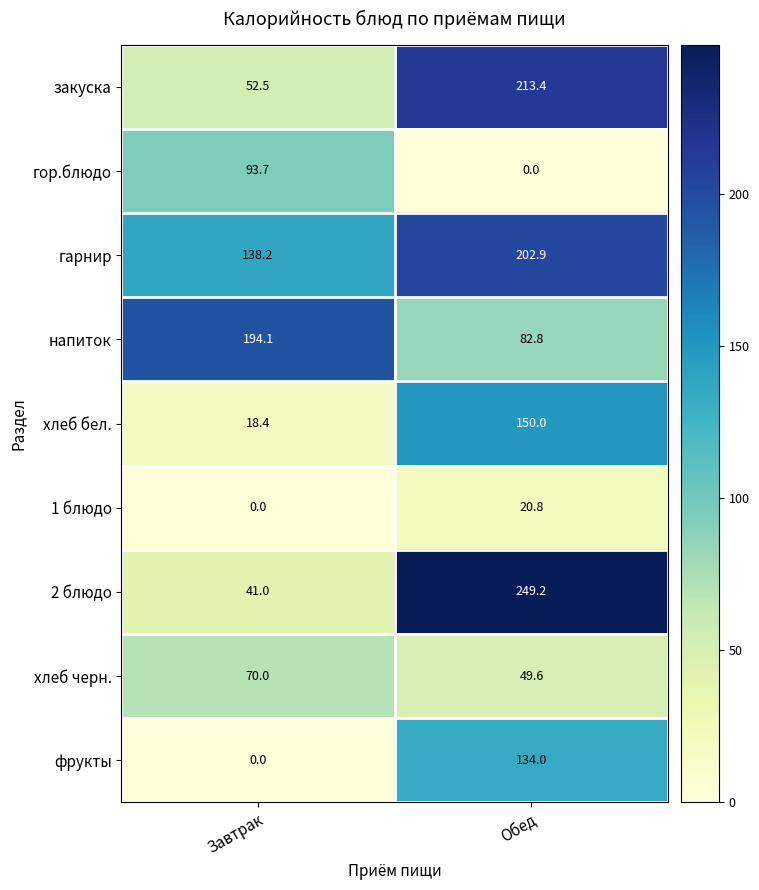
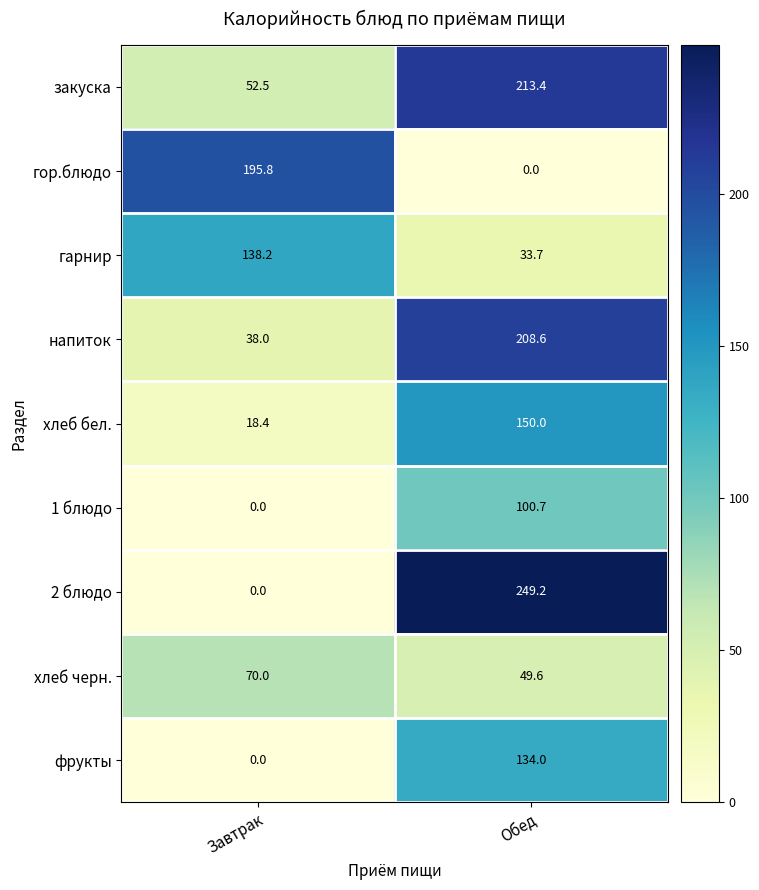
  {
    "закуска": {
      "Завтрак": 52.5,
      "Обед": 213.4
    },
    "гор.блюдо": {
-     "Завтрак": 93.7,
+     "Завтрак": 195.8,
      "Обед": 0.0
    },
    "гарнир": {
      "Завтрак": 138.2,
-     "Обед": 202.9
+     "Обед": 33.7
    },
    "напиток": {
-     "Завтрак": 194.1,
-     "Обед": 82.8
+     "Завтрак": 38.0,
+     "Обед": 208.6
    },
    "хлеб бел.": {
      "Завтрак": 18.4,
      "Обед": 150.0
    },
    "1 блюдо": {
      "Завтрак": 0.0,
-     "Обед": 20.8
+     "Обед": 100.7
    },
    "2 блюдо": {
-     "Завтрак": 41.0,
+     "Завтрак": 0.0,
      "Обед": 249.2
    },
    "хлеб черн.": {
      "Завтрак": 70.0,
      "Обед": 49.6
    },
    "фрукты": {
      "Завтрак": 0.0,
      "Обед": 134.0
    }
  }
